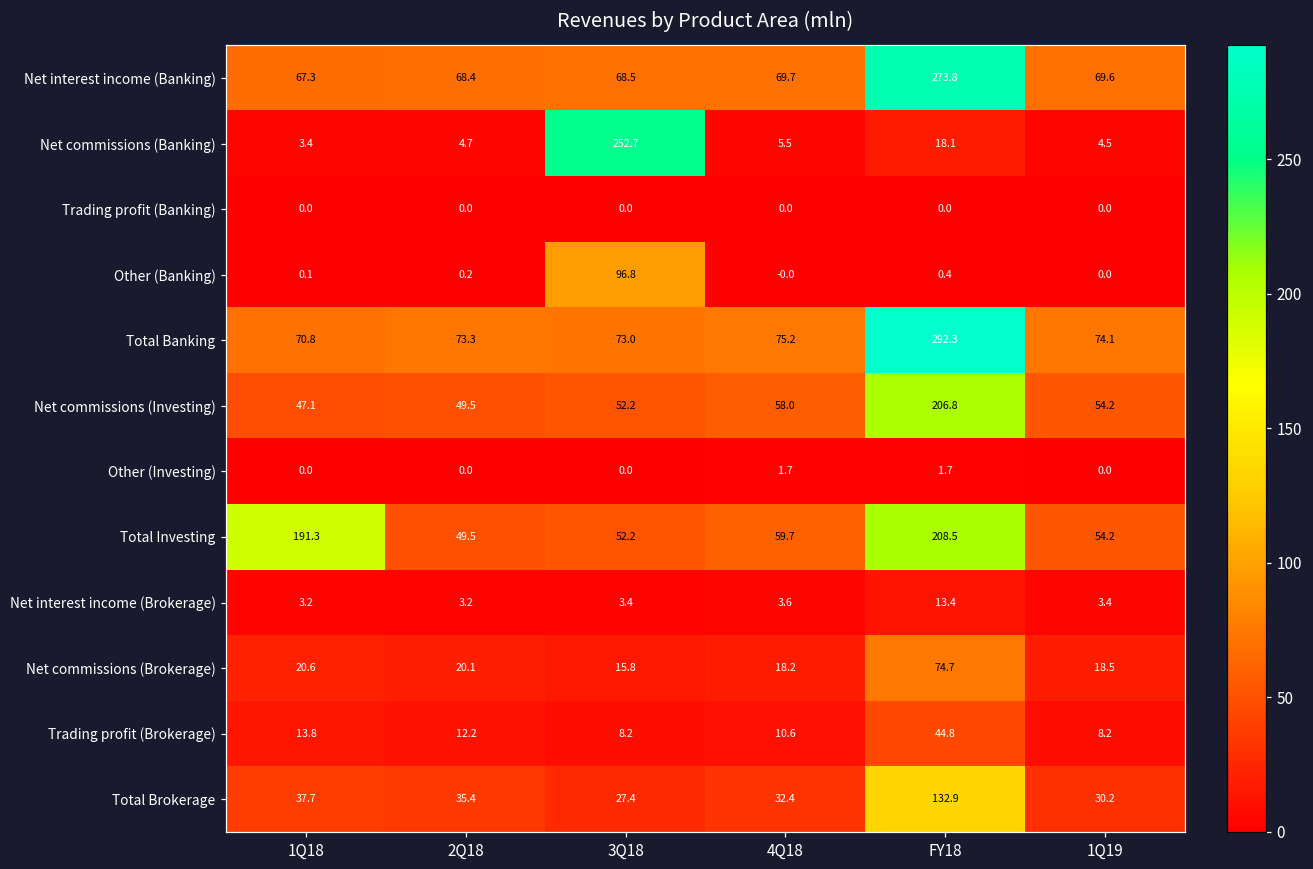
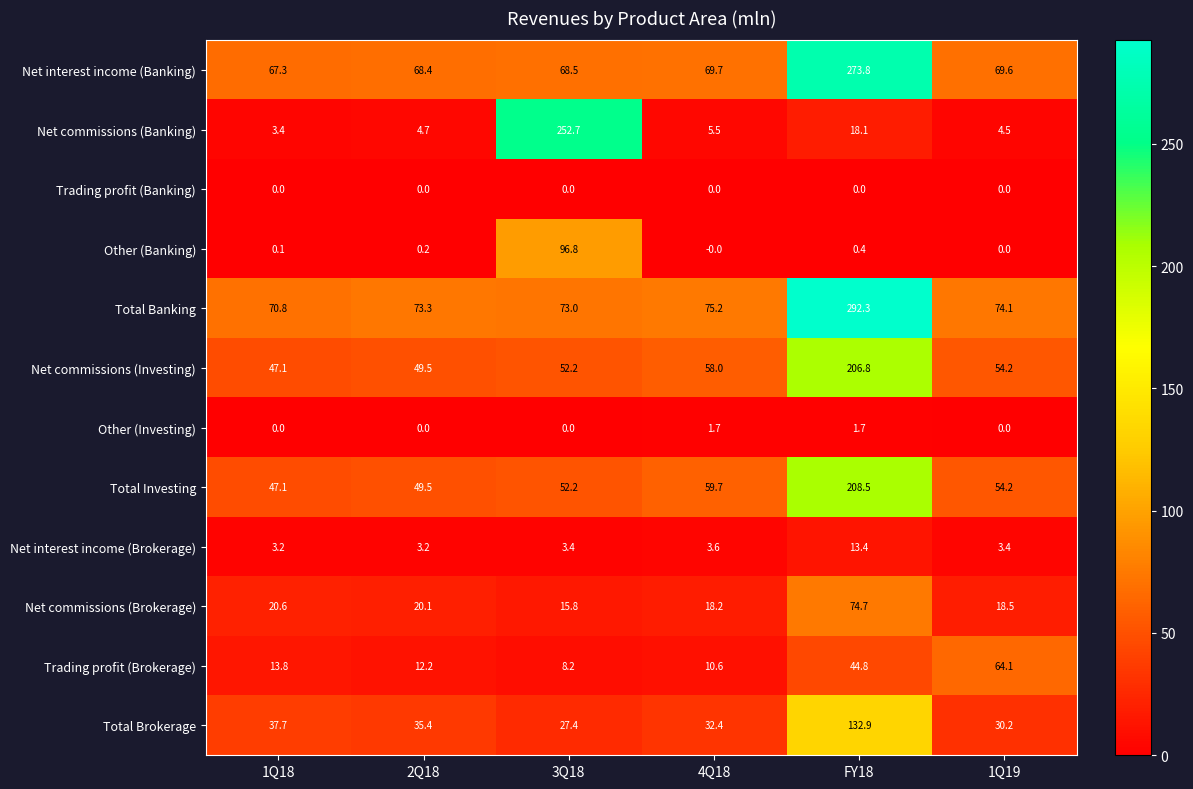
  {
    "Net interest income (Banking)": {
      "1Q18": 67.3,
      "2Q18": 68.4,
      "3Q18": 68.5,
      "4Q18": 69.7,
      "FY18": 273.8,
      "1Q19": 69.6
    },
    "Net commissions (Banking)": {
      "1Q18": 3.4,
      "2Q18": 4.7,
      "3Q18": 252.7,
      "4Q18": 5.5,
      "FY18": 18.1,
      "1Q19": 4.5
    },
    "Trading profit (Banking)": {
      "1Q18": 0.0,
      "2Q18": 0.0,
      "3Q18": 0.0,
      "4Q18": 0.0,
      "FY18": 0.0,
      "1Q19": 0.0
    },
    "Other (Banking)": {
      "1Q18": 0.1,
      "2Q18": 0.2,
      "3Q18": 96.8,
      "4Q18": -0.0,
      "FY18": 0.4,
      "1Q19": 0.0
    },
    "Total Banking": {
      "1Q18": 70.8,
      "2Q18": 73.3,
      "3Q18": 73.0,
      "4Q18": 75.2,
      "FY18": 292.3,
      "1Q19": 74.1
    },
    "Net commissions (Investing)": {
      "1Q18": 47.1,
      "2Q18": 49.5,
      "3Q18": 52.2,
      "4Q18": 58.0,
      "FY18": 206.8,
      "1Q19": 54.2
    },
    "Other (Investing)": {
      "1Q18": 0.0,
      "2Q18": 0.0,
      "3Q18": 0.0,
      "4Q18": 1.7,
      "FY18": 1.7,
      "1Q19": 0.0
    },
    "Total Investing": {
-     "1Q18": 191.3,
+     "1Q18": 47.1,
      "2Q18": 49.5,
      "3Q18": 52.2,
      "4Q18": 59.7,
      "FY18": 208.5,
      "1Q19": 54.2
    },
    "Net interest income (Brokerage)": {
      "1Q18": 3.2,
      "2Q18": 3.2,
      "3Q18": 3.4,
      "4Q18": 3.6,
      "FY18": 13.4,
      "1Q19": 3.4
    },
    "Net commissions (Brokerage)": {
      "1Q18": 20.6,
      "2Q18": 20.1,
      "3Q18": 15.8,
      "4Q18": 18.2,
      "FY18": 74.7,
      "1Q19": 18.5
    },
    "Trading profit (Brokerage)": {
      "1Q18": 13.8,
      "2Q18": 12.2,
      "3Q18": 8.2,
      "4Q18": 10.6,
      "FY18": 44.8,
-     "1Q19": 8.2
+     "1Q19": 64.1
    },
    "Total Brokerage": {
      "1Q18": 37.7,
      "2Q18": 35.4,
      "3Q18": 27.4,
      "4Q18": 32.4,
      "FY18": 132.9,
      "1Q19": 30.2
    }
  }
